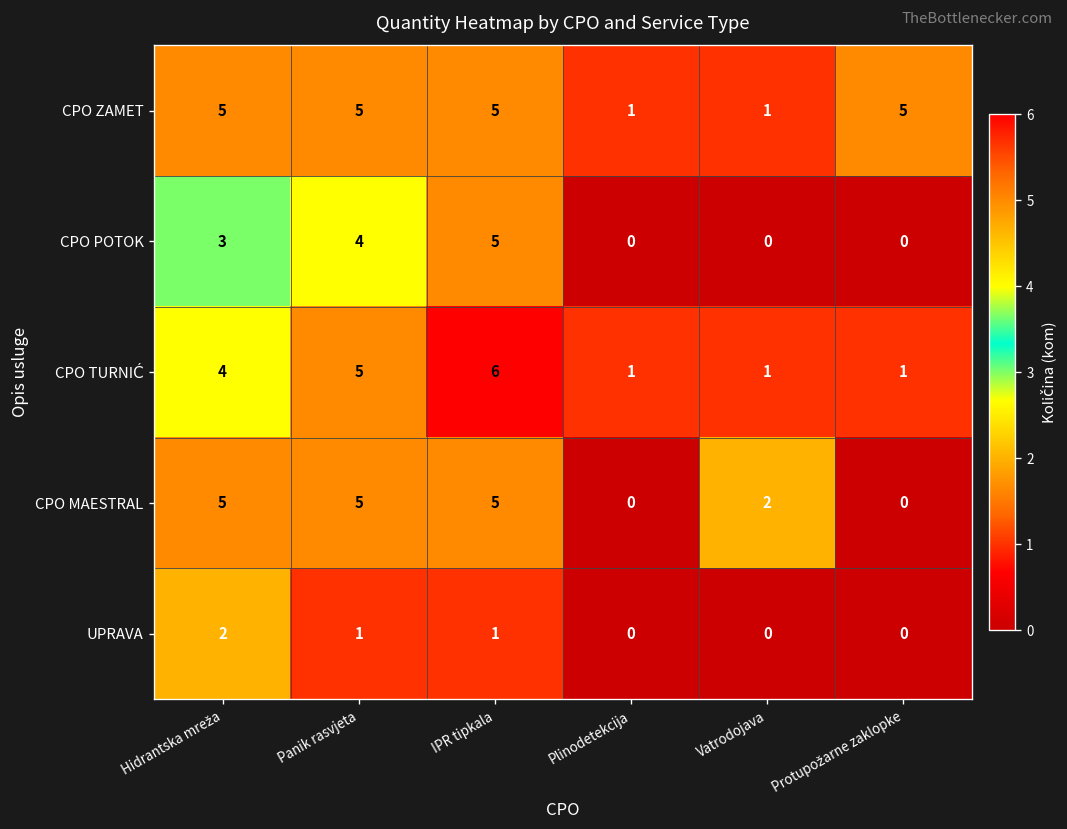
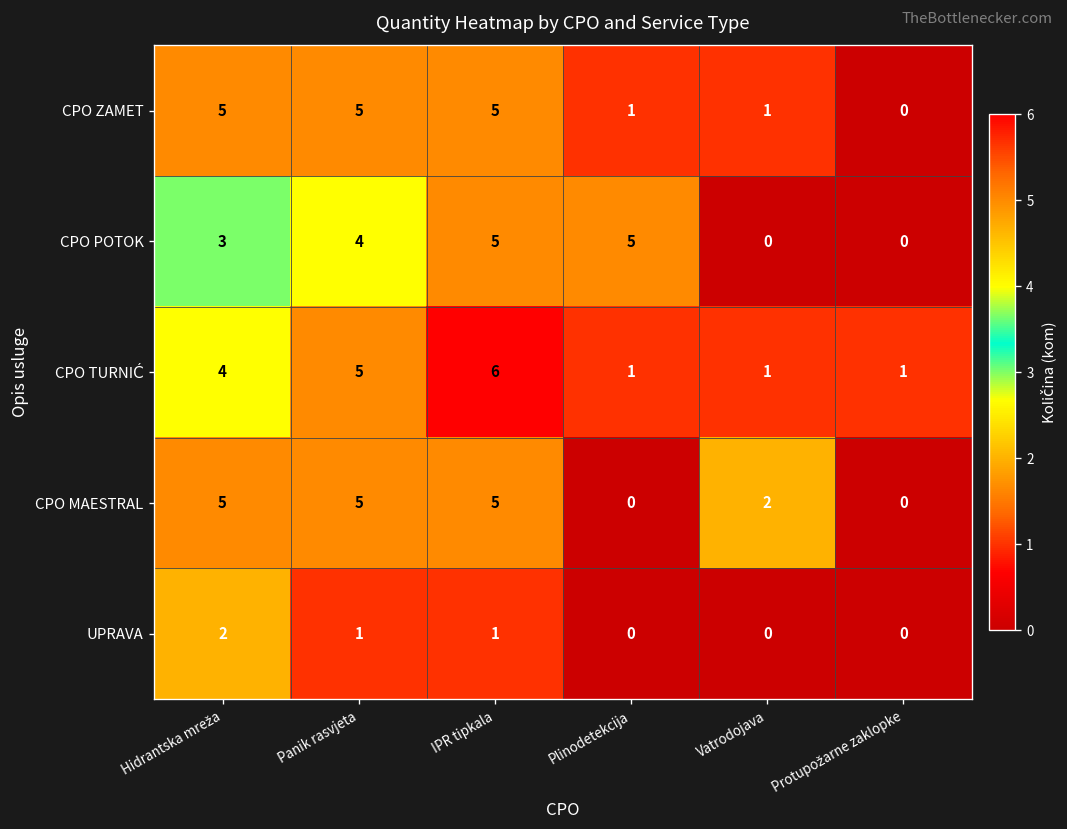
  {
    "CPO ZAMET": {
      "Hidrantska mreža": 5,
      "Panik rasvjeta": 5,
      "IPR tipkala": 5,
      "Plinodetekcija": 1,
      "Vatrodojava": 1,
-     "Protupožarne zaklopke": 5
+     "Protupožarne zaklopke": 0
    },
    "CPO POTOK": {
      "Hidrantska mreža": 3,
      "Panik rasvjeta": 4,
      "IPR tipkala": 5,
-     "Plinodetekcija": 0,
+     "Plinodetekcija": 5,
      "Vatrodojava": 0,
      "Protupožarne zaklopke": 0
    },
    "CPO TURNIĆ": {
      "Hidrantska mreža": 4,
      "Panik rasvjeta": 5,
      "IPR tipkala": 6,
      "Plinodetekcija": 1,
      "Vatrodojava": 1,
      "Protupožarne zaklopke": 1
    },
    "CPO MAESTRAL": {
      "Hidrantska mreža": 5,
      "Panik rasvjeta": 5,
      "IPR tipkala": 5,
      "Plinodetekcija": 0,
      "Vatrodojava": 2,
      "Protupožarne zaklopke": 0
    },
    "UPRAVA": {
      "Hidrantska mreža": 2,
      "Panik rasvjeta": 1,
      "IPR tipkala": 1,
      "Plinodetekcija": 0,
      "Vatrodojava": 0,
      "Protupožarne zaklopke": 0
    }
  }
